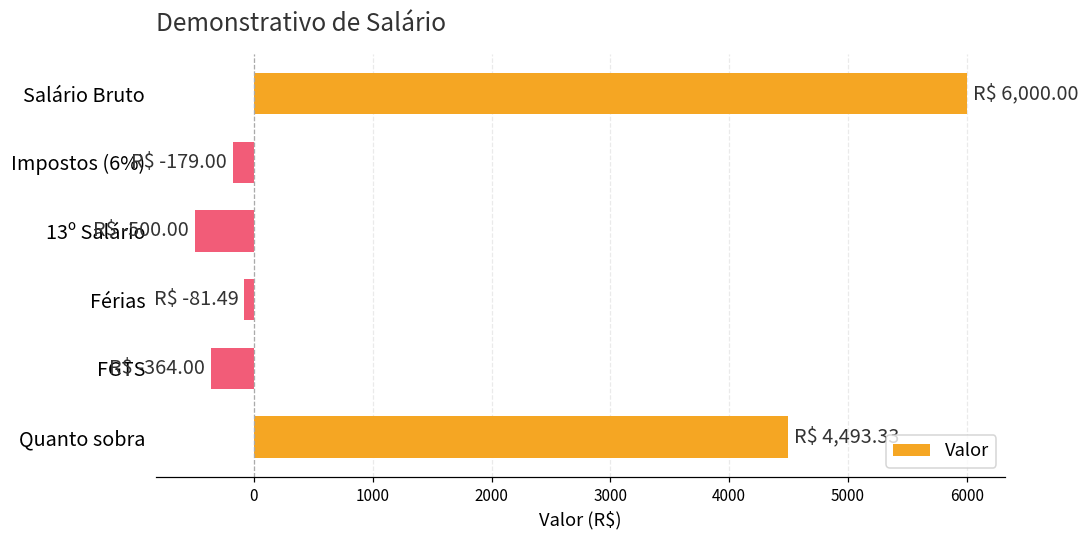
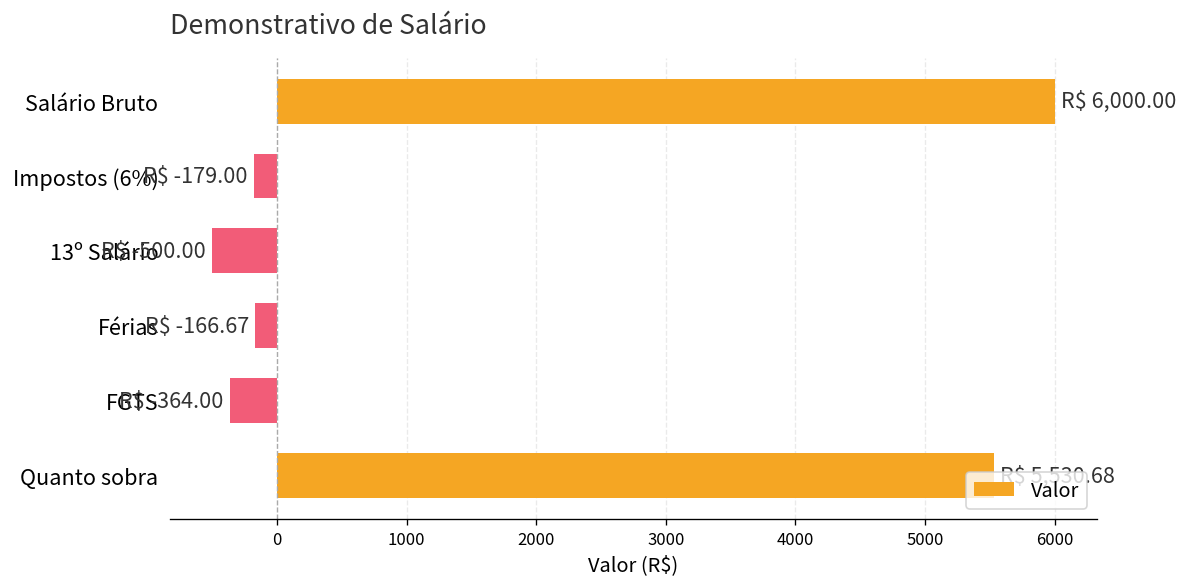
  {
    "Salário Bruto": "6,000.00",
    "Impostos (6%)": "-179.00",
    "13º Salário": "-500.00",
-   "Férias": "-81.49",
+   "Férias": "-166.67",
    "FGTS": "-364.00",
-   "Quanto sobra": "4,493.33"
+   "Quanto sobra": "5,530.68"
  }
